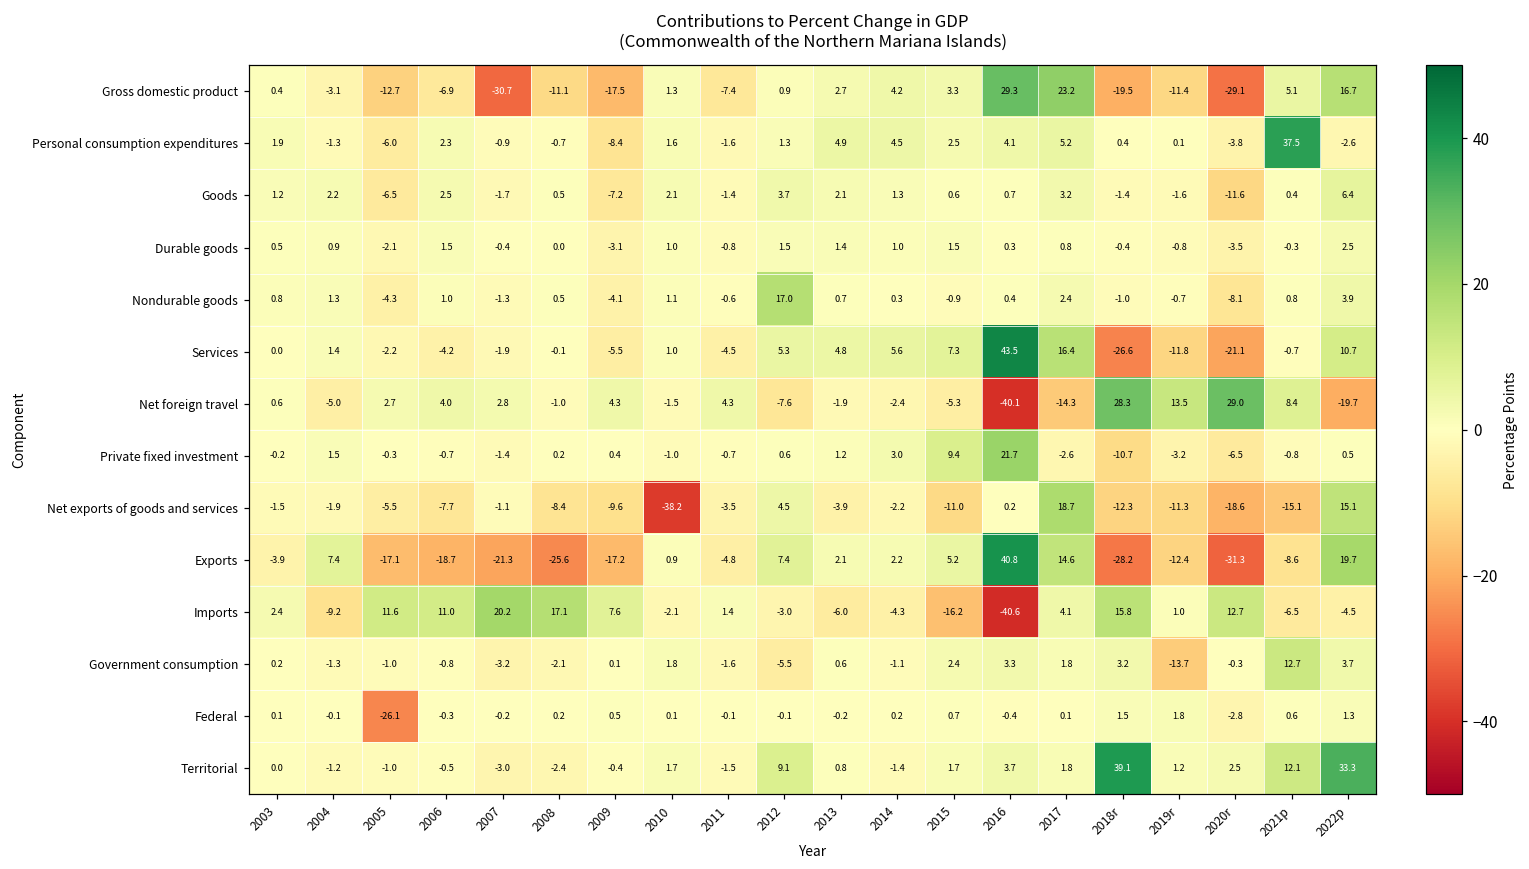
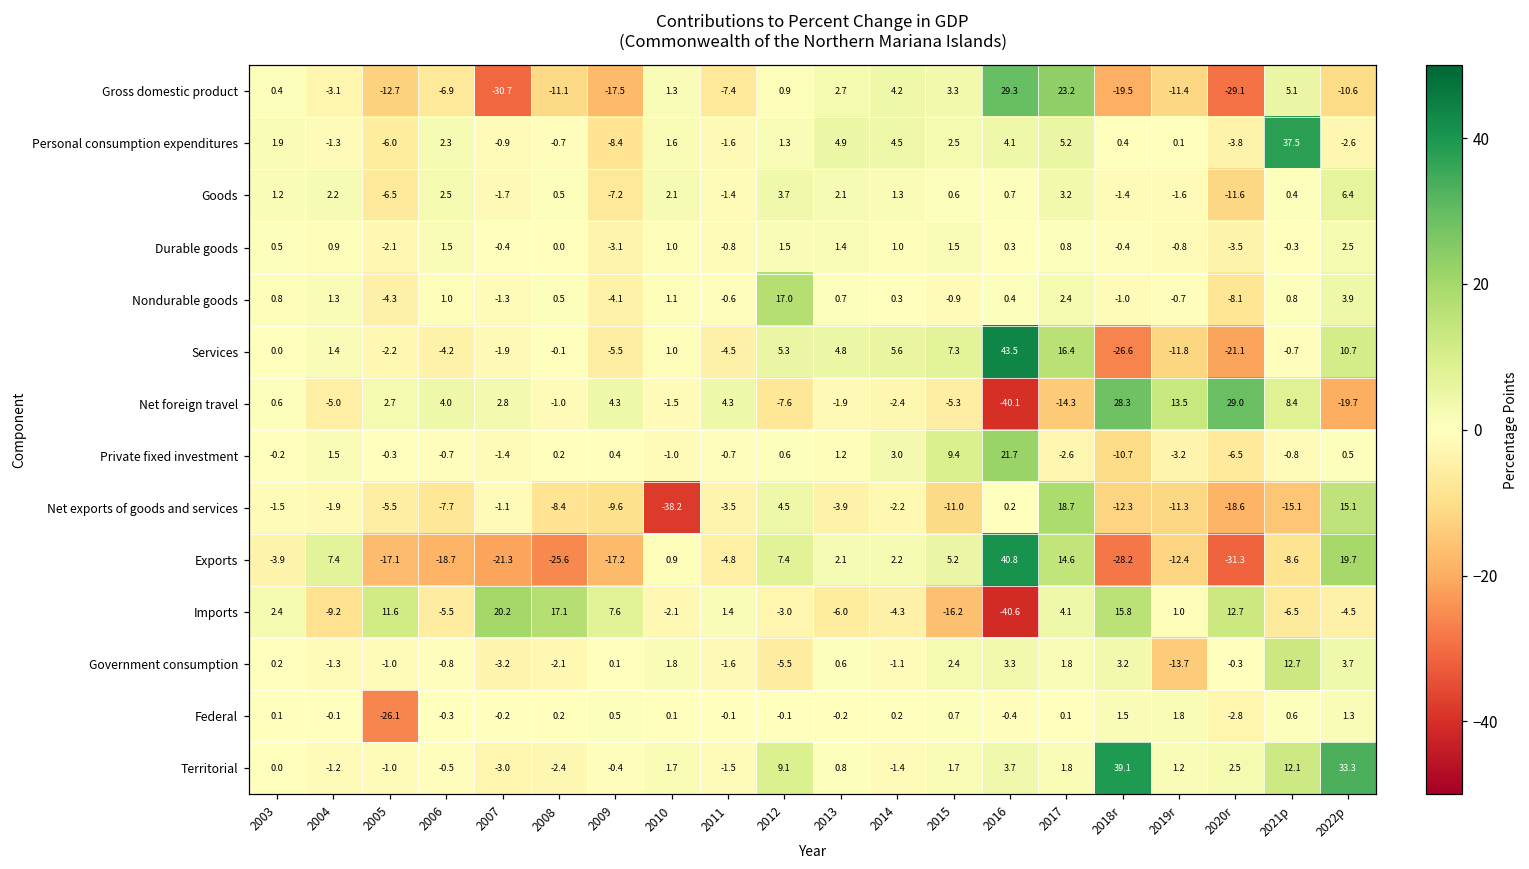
  {
    "Gross domestic product": {
      "2003": 0.4,
      "2004": -3.1,
      "2005": -12.7,
      "2006": -6.9,
      "2007": -30.7,
      "2008": -11.1,
      "2009": -17.5,
      "2010": 1.3,
      "2011": -7.4,
      "2012": 0.9,
      "2013": 2.7,
      "2014": 4.2,
      "2015": 3.3,
      "2016": 29.3,
      "2017": 23.2,
      "2018r": -19.5,
      "2019r": -11.4,
      "2020r": -29.1,
      "2021p": 5.1,
-     "2022p": 16.7
+     "2022p": -10.6
    },
    "Imports": {
      "2003": 2.4,
      "2004": -9.2,
      "2005": 11.6,
-     "2006": 11.0,
+     "2006": -5.5,
      "2007": 20.2,
      "2008": 17.1,
      "2009": 7.6,
      "2010": -2.1,
      "2011": 1.4,
      "2012": -3.0,
      "2013": -6.0,
      "2014": -4.3,
      "2015": -16.2,
      "2016": -40.6,
      "2017": 4.1,
      "2018r": 15.8,
      "2019r": 1.0,
      "2020r": 12.7,
      "2021p": -6.5,
      "2022p": -4.5
    }
  }
